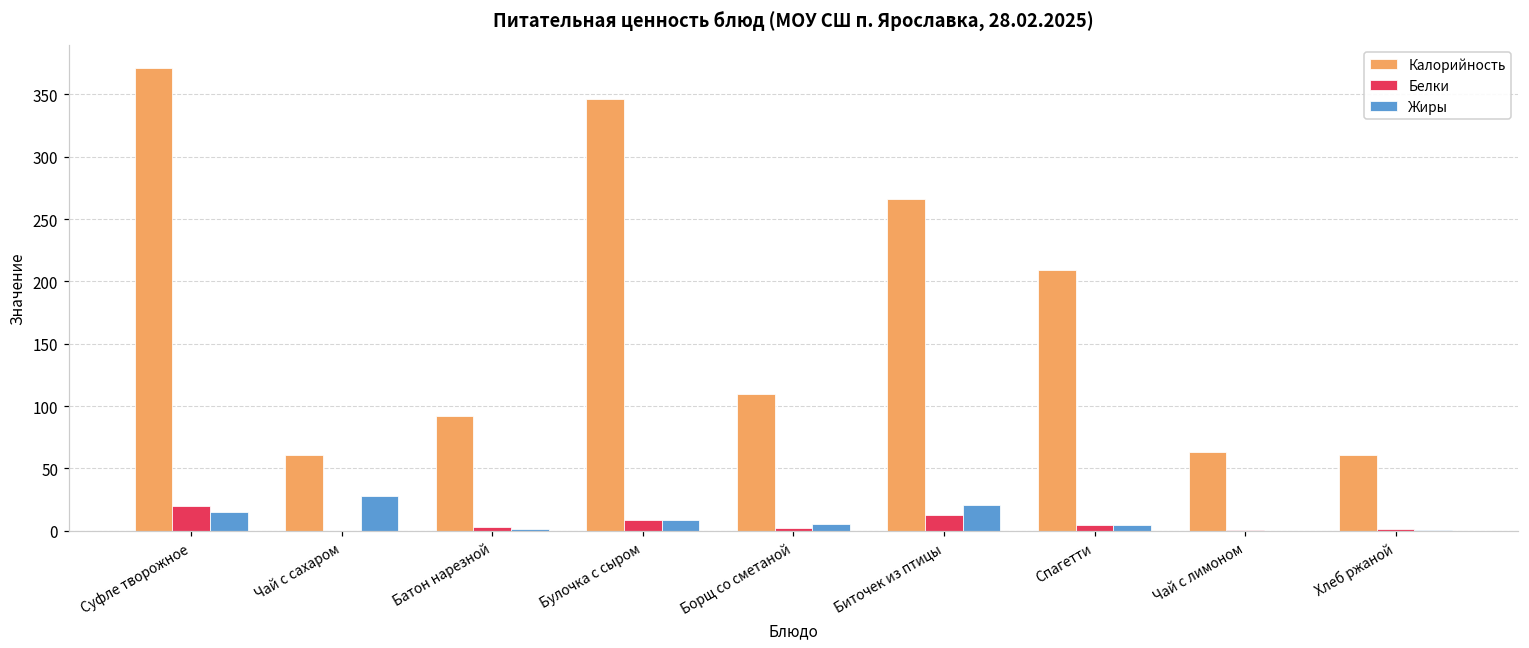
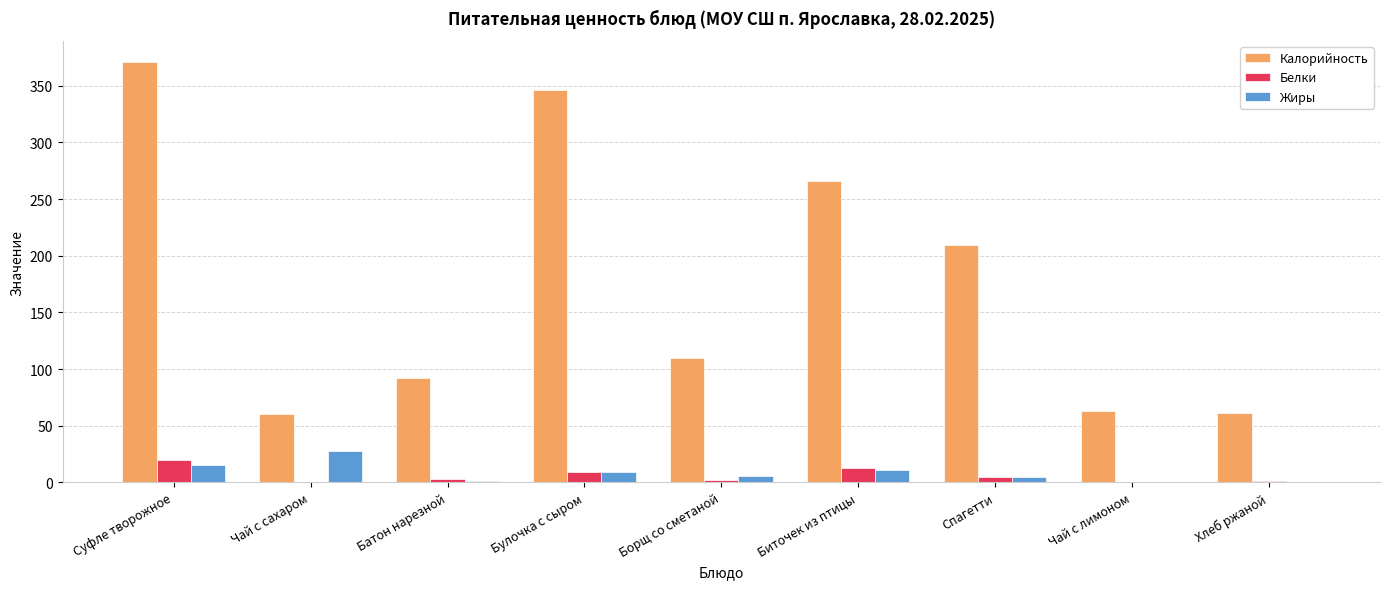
  {
    "Калорийность": {
      "Суфле творожное": 371,
      "Чай с сахаром": 60,
      "Батон нарезной": 92,
      "Булочка с сыром": 346,
      "Борщ со сметаной": 110,
      "Биточек из птицы": 266,
      "Спагетти": 209,
      "Чай с лимоном": 63,
      "Хлеб ржаной": 61
    },
    "Белки": {
      "Суфле творожное": 20,
      "Батон нарезной": 3,
      "Булочка с сыром": 9,
      "Биточек из птицы": 13,
      "Спагетти": 5
    },
    "Жиры": {
      "Суфле творожное": 15,
      "Чай с сахаром": 28,
      "Булочка с сыром": 9,
      "Борщ со сметаной": 6,
-     "Биточек из птицы": 21,
+     "Биточек из птицы": 11,
      "Спагетти": 5
    }
  }
